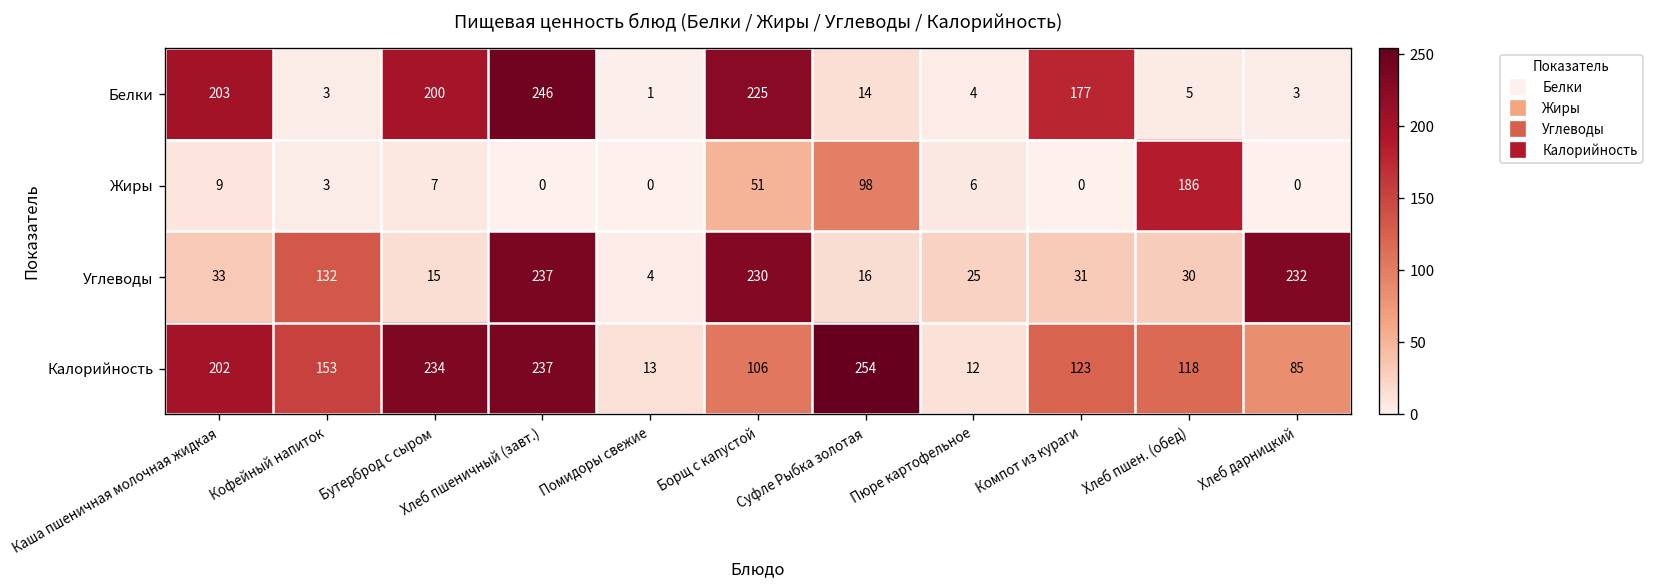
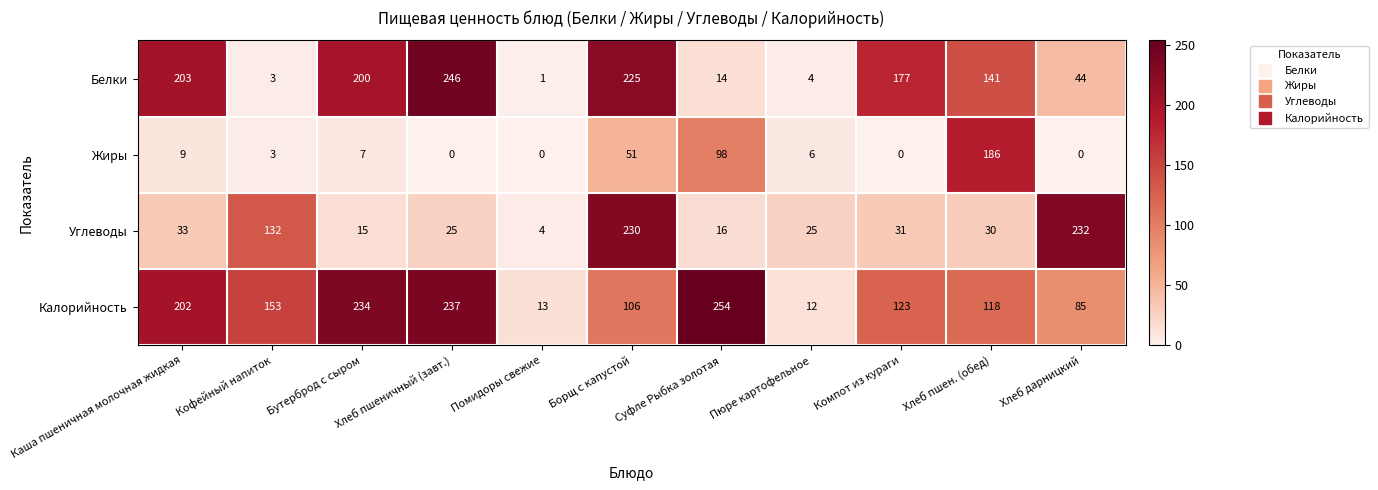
  {
    "Белки": {
      "Каша пшеничная молочная жидкая": 203,
      "Кофейный напиток": 3,
      "Бутерброд с сыром": 200,
      "Хлеб пшеничный (завт.)": 246,
      "Помидоры свежие": 1,
      "Борщ с капустой": 225,
      "Суфле Рыбка золотая": 14,
      "Пюре картофельное": 4,
      "Компот из кураги": 177,
-     "Хлеб пшен. (обед)": 5,
-     "Хлеб дарницкий": 3
+     "Хлеб пшен. (обед)": 141,
+     "Хлеб дарницкий": 44
    },
    "Жиры": {
      "Каша пшеничная молочная жидкая": 9,
      "Кофейный напиток": 3,
      "Бутерброд с сыром": 7,
      "Хлеб пшеничный (завт.)": 0,
      "Помидоры свежие": 0,
      "Борщ с капустой": 51,
      "Суфле Рыбка золотая": 98,
      "Пюре картофельное": 6,
      "Компот из кураги": 0,
      "Хлеб пшен. (обед)": 186,
      "Хлеб дарницкий": 0
    },
    "Углеводы": {
      "Каша пшеничная молочная жидкая": 33,
      "Кофейный напиток": 132,
      "Бутерброд с сыром": 15,
-     "Хлеб пшеничный (завт.)": 237,
+     "Хлеб пшеничный (завт.)": 25,
      "Помидоры свежие": 4,
      "Борщ с капустой": 230,
      "Суфле Рыбка золотая": 16,
      "Пюре картофельное": 25,
      "Компот из кураги": 31,
      "Хлеб пшен. (обед)": 30,
      "Хлеб дарницкий": 232
    },
    "Калорийность": {
      "Каша пшеничная молочная жидкая": 202,
      "Кофейный напиток": 153,
      "Бутерброд с сыром": 234,
      "Хлеб пшеничный (завт.)": 237,
      "Помидоры свежие": 13,
      "Борщ с капустой": 106,
      "Суфле Рыбка золотая": 254,
      "Пюре картофельное": 12,
      "Компот из кураги": 123,
      "Хлеб пшен. (обед)": 118,
      "Хлеб дарницкий": 85
    }
  }
